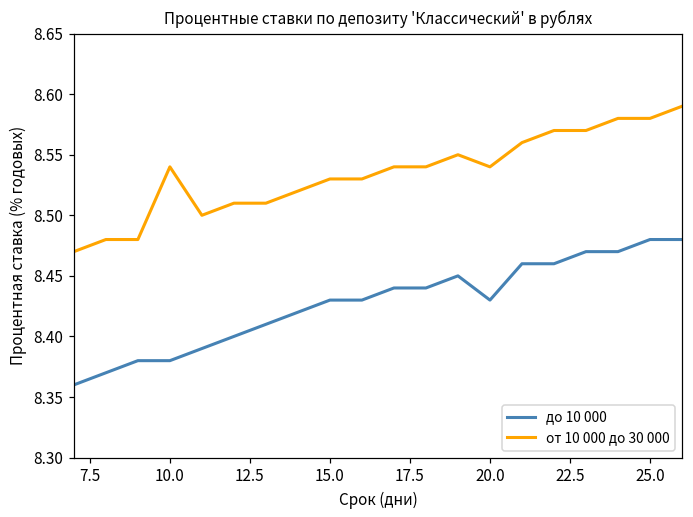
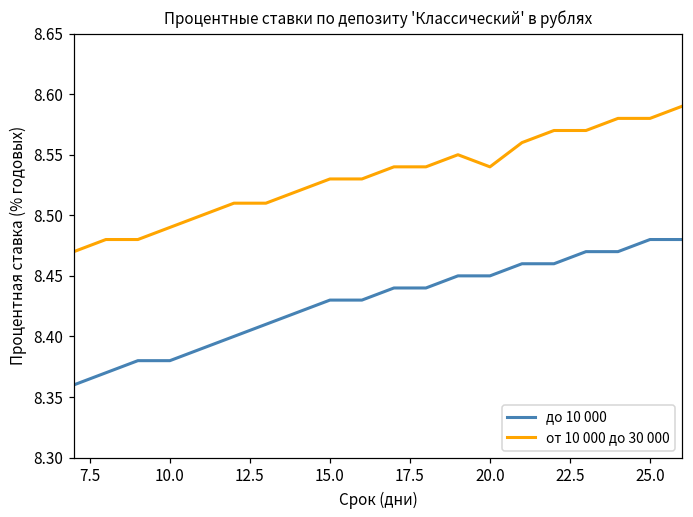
  {
    "до 10 000": {
      "10.0": 8.38,
      "15.0": 8.43,
-     "20.0": 8.43,
+     "20.0": 8.45,
      "25.0": 8.48
    },
    "от 10 000 до 30 000": {
-     "10.0": 8.54,
+     "10.0": 8.49,
      "15.0": 8.53,
      "20.0": 8.54,
      "25.0": 8.58
    }
  }
